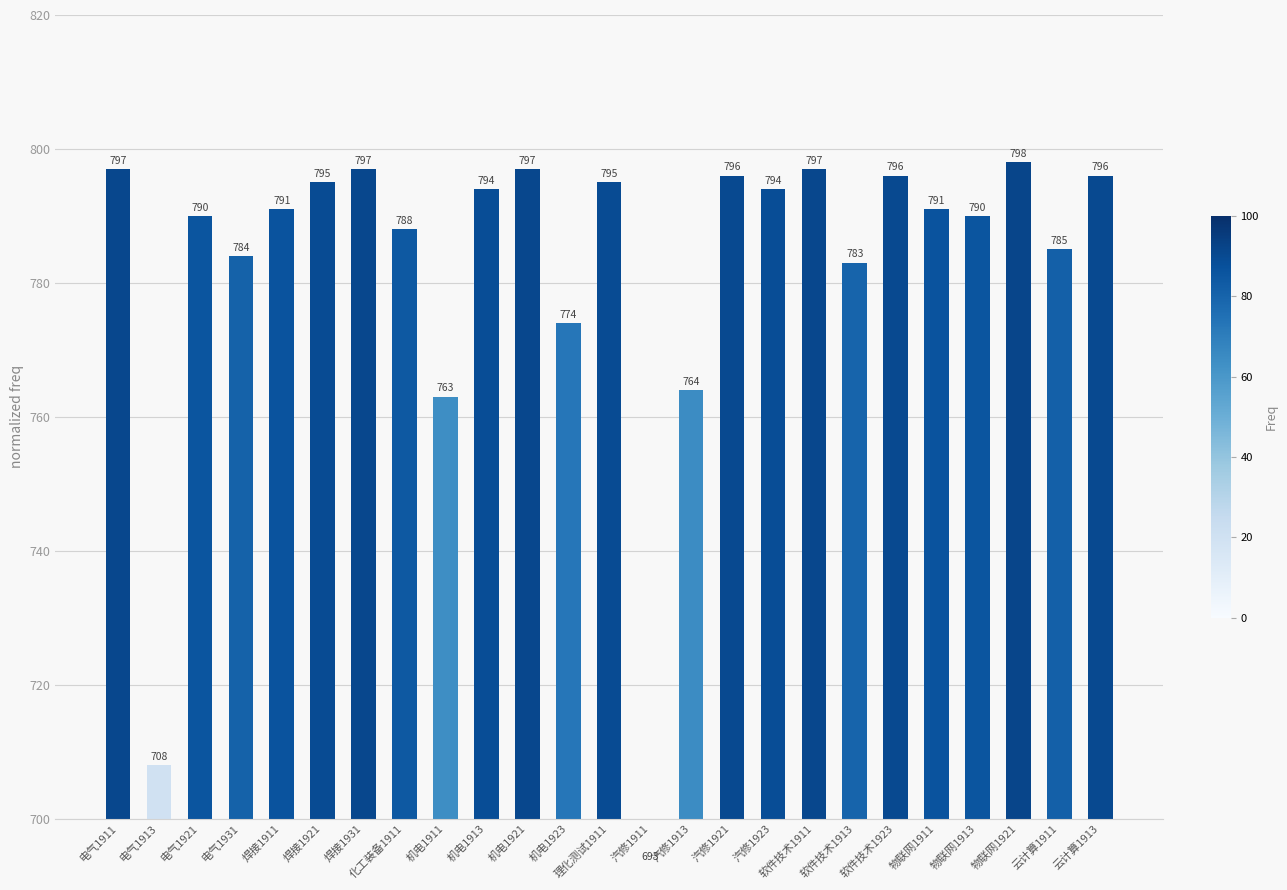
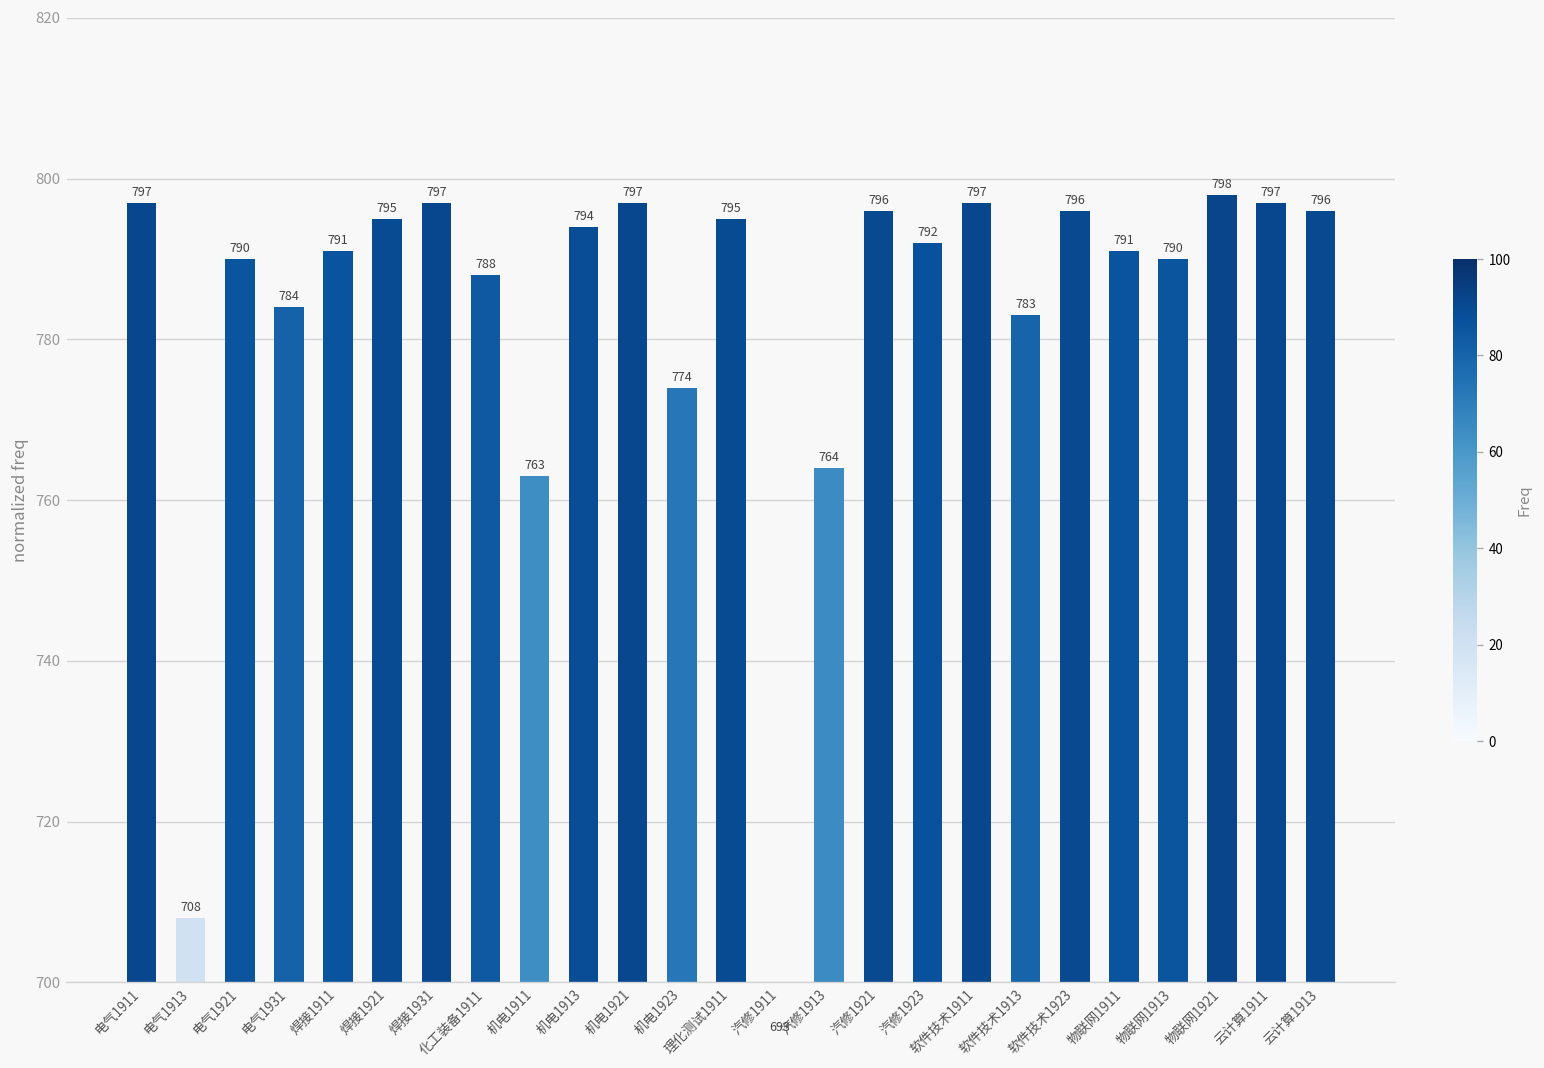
  {
    "电气1911": 797,
    "电气1913": 708,
    "电气1921": 790,
    "电气1931": 784,
    "焊接1911": 791,
    "焊接1921": 795,
    "焊接1931": 797,
    "化工装备1911": 788,
    "机电1911": 763,
    "机电1913": 794,
    "机电1921": 797,
    "机电1923": 774,
    "理化测试1911": 795,
    "汽修1913": 764,
    "汽修1921": 796,
-   "汽修1923": 794,
+   "汽修1923": 792,
    "软件技术1911": 797,
    "软件技术1913": 783,
    "软件技术1923": 796,
    "物联网1911": 791,
    "物联网1913": 790,
    "物联网1921": 798,
-   "云计算1911": 785,
+   "云计算1911": 797,
    "云计算1913": 796
  }
